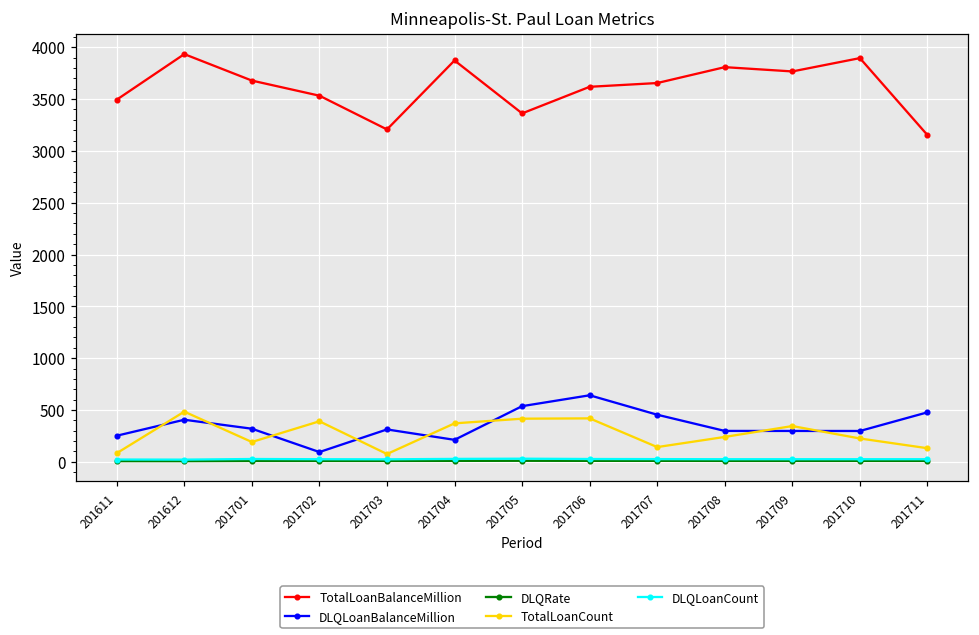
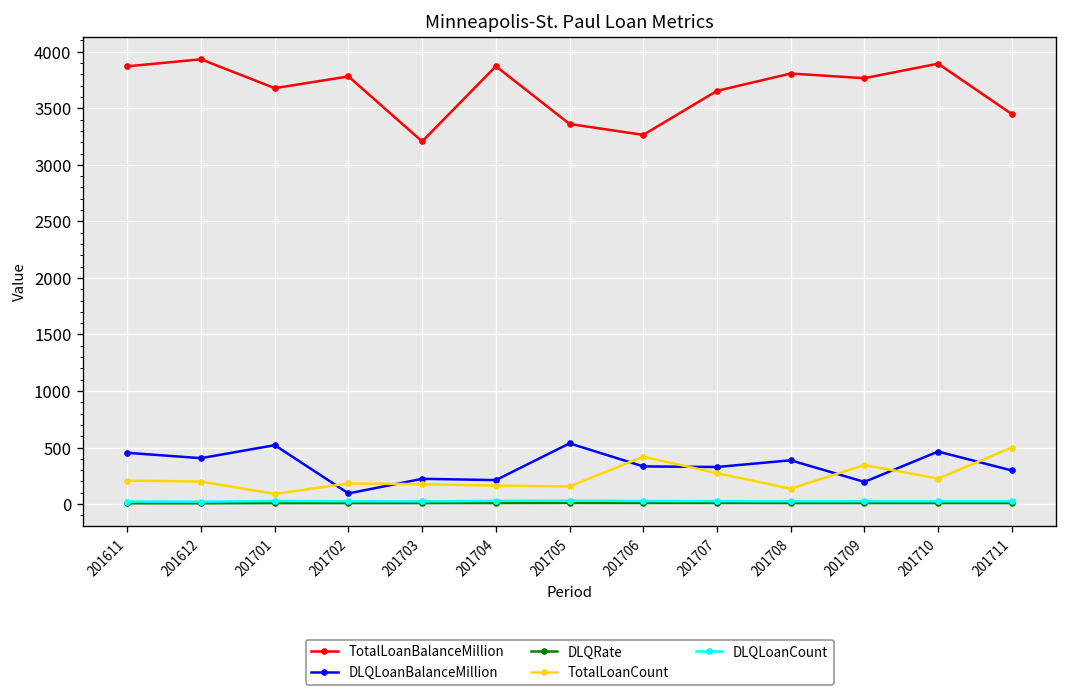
  {
    "TotalLoanBalanceMillion": {
-     "201611": 3500,
+     "201611": 3900,
      "201612": 3900,
      "201701": 3700,
-     "201702": 3500,
+     "201702": 3800,
      "201703": 3200,
      "201704": 3900,
      "201705": 3400,
-     "201706": 3600,
+     "201706": 3300,
      "201707": 3700,
      "201708": 3800,
      "201709": 3800,
      "201710": 3900,
-     "201711": 3200
+     "201711": 3400
    },
    "DLQLoanBalanceMillion": {
-     "201611": 300,
+     "201611": 500,
      "201612": 400,
-     "201701": 300,
+     "201701": 500,
      "201702": 100,
-     "201703": 300,
+     "201703": 200,
      "201704": 200,
      "201705": 500,
-     "201706": 600,
-     "201707": 500,
-     "201708": 300,
-     "201709": 300,
-     "201710": 300,
-     "201711": 500
+     "201706": 300,
+     "201707": 300,
+     "201708": 400,
+     "201709": 200,
+     "201710": 500,
+     "201711": 300
    },
    "TotalLoanCount": {
-     "201611": 100,
-     "201612": 500,
-     "201701": 200,
-     "201702": 400,
-     "201703": 100,
-     "201704": 400,
-     "201705": 400,
+     "201611": 200,
+     "201612": 200,
+     "201701": 100,
+     "201702": 200,
+     "201703": 200,
+     "201704": 200,
+     "201705": 200,
      "201706": 400,
-     "201707": 100,
-     "201708": 200,
+     "201707": 300,
+     "201708": 100,
      "201709": 300,
      "201710": 200,
-     "201711": 100
+     "201711": 500
    }
  }
